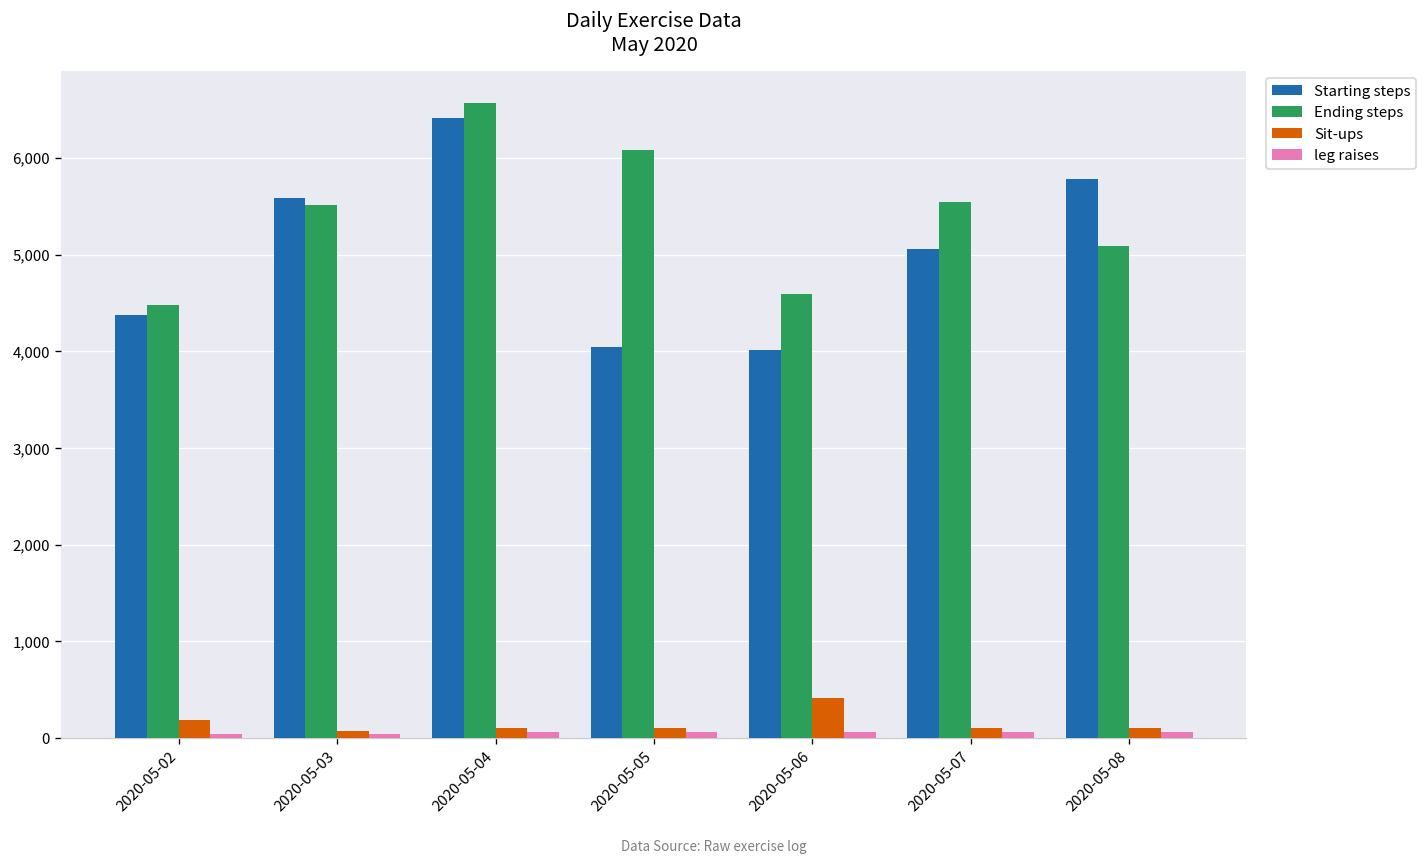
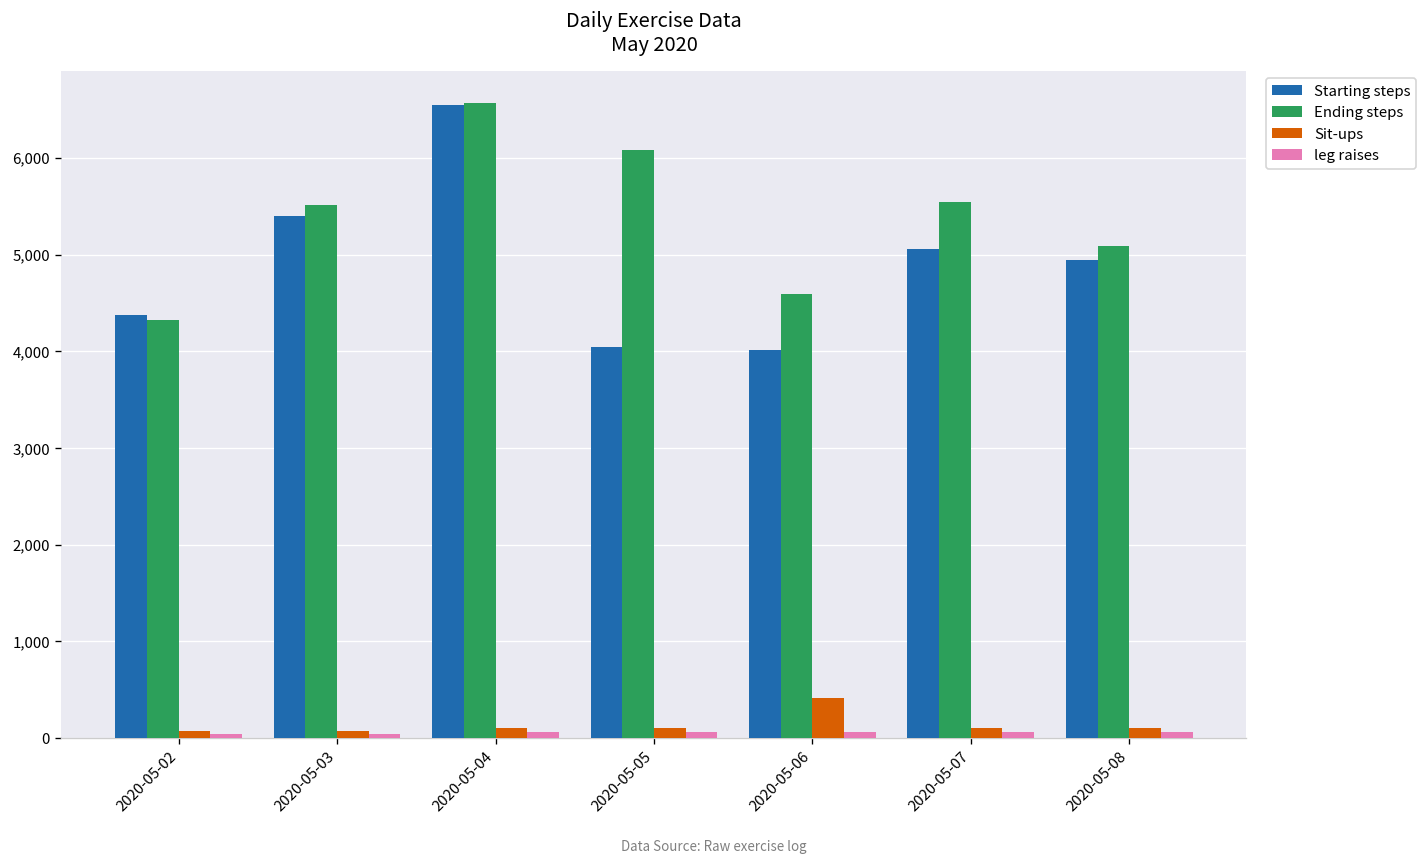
  {
    "Starting steps": {
      "2020-05-02": "4,400",
-     "2020-05-03": "5,600",
-     "2020-05-04": "6,400",
+     "2020-05-03": "5,400",
+     "2020-05-04": "6,600",
      "2020-05-05": "4,000",
      "2020-05-06": "4,000",
      "2020-05-07": "5,100",
-     "2020-05-08": "5,800"
+     "2020-05-08": "4,900"
    },
    "Ending steps": {
-     "2020-05-02": "4,500",
+     "2020-05-02": "4,300",
      "2020-05-03": "5,500",
      "2020-05-04": "6,600",
      "2020-05-05": "6,100",
      "2020-05-06": "4,600",
      "2020-05-07": "5,600",
      "2020-05-08": "5,100"
    },
    "Sit-ups": {
-     "2020-05-02": "200",
+     "2020-05-02": "100",
      "2020-05-03": "100",
      "2020-05-04": "100",
      "2020-05-05": "100",
      "2020-05-06": "400",
      "2020-05-07": "100",
      "2020-05-08": "100"
    },
    "leg raises": {
      "2020-05-02": "0",
      "2020-05-03": "0",
      "2020-05-04": "100",
      "2020-05-05": "100",
      "2020-05-06": "100",
      "2020-05-07": "100",
      "2020-05-08": "100"
    }
  }
